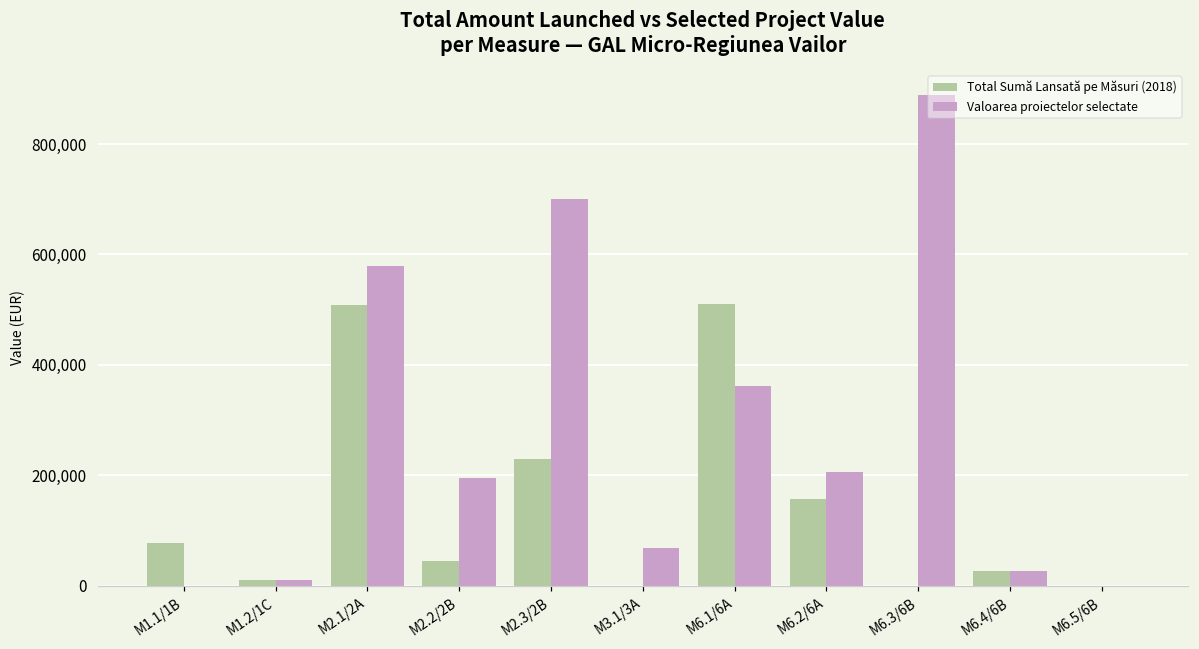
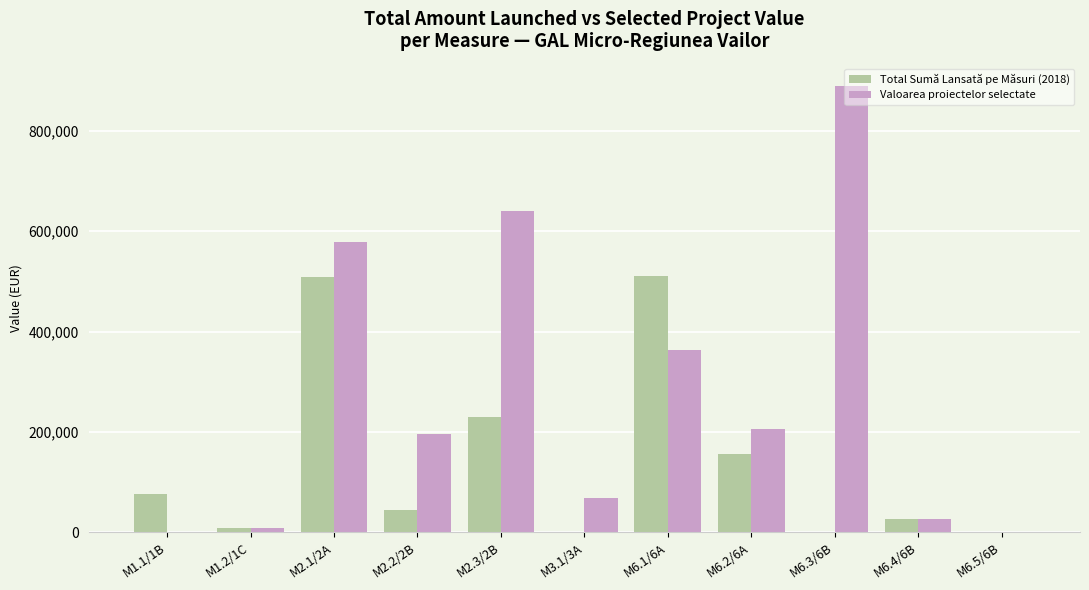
  {
    "Total Sumă Lansată pe Măsuri (2018)": {
      "M1.1/1B": "80,000",
      "M1.2/1C": "10,000",
      "M2.1/2A": "510,000",
      "M2.2/2B": "50,000",
      "M2.3/2B": "230,000",
      "M3.1/3A": "0",
      "M6.1/6A": "510,000",
      "M6.2/6A": "160,000",
      "M6.3/6B": "0",
      "M6.4/6B": "30,000",
      "M6.5/6B": "0"
    },
    "Valoarea proiectelor selectate": {
      "M1.1/1B": "0",
      "M1.2/1C": "10,000",
      "M2.1/2A": "580,000",
      "M2.2/2B": "200,000",
-     "M2.3/2B": "700,000",
+     "M2.3/2B": "640,000",
      "M3.1/3A": "70,000",
      "M6.1/6A": "360,000",
      "M6.2/6A": "210,000",
      "M6.4/6B": "30,000",
      "M6.5/6B": "0"
    }
  }
